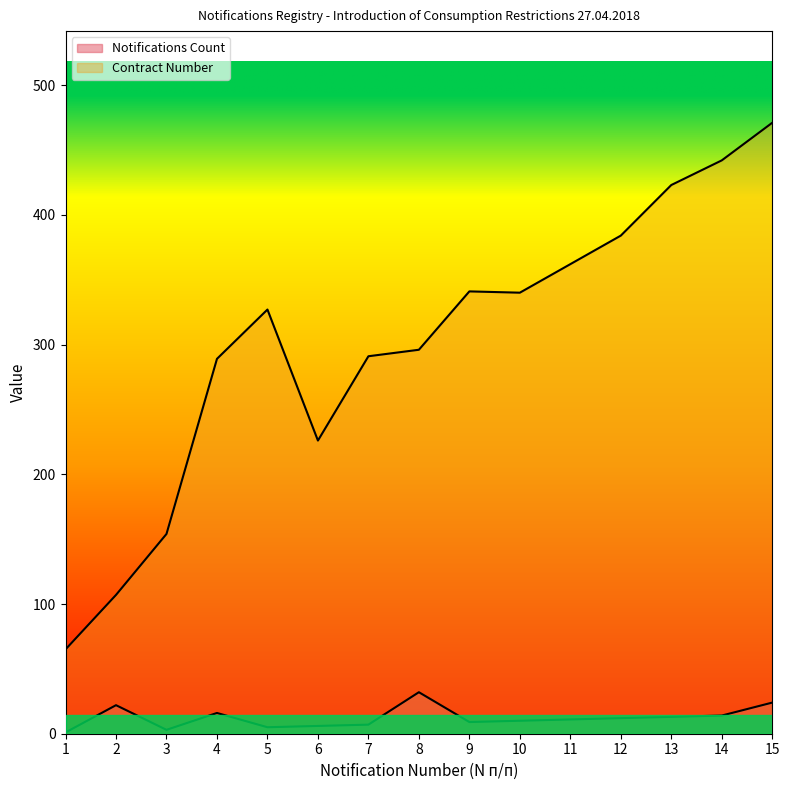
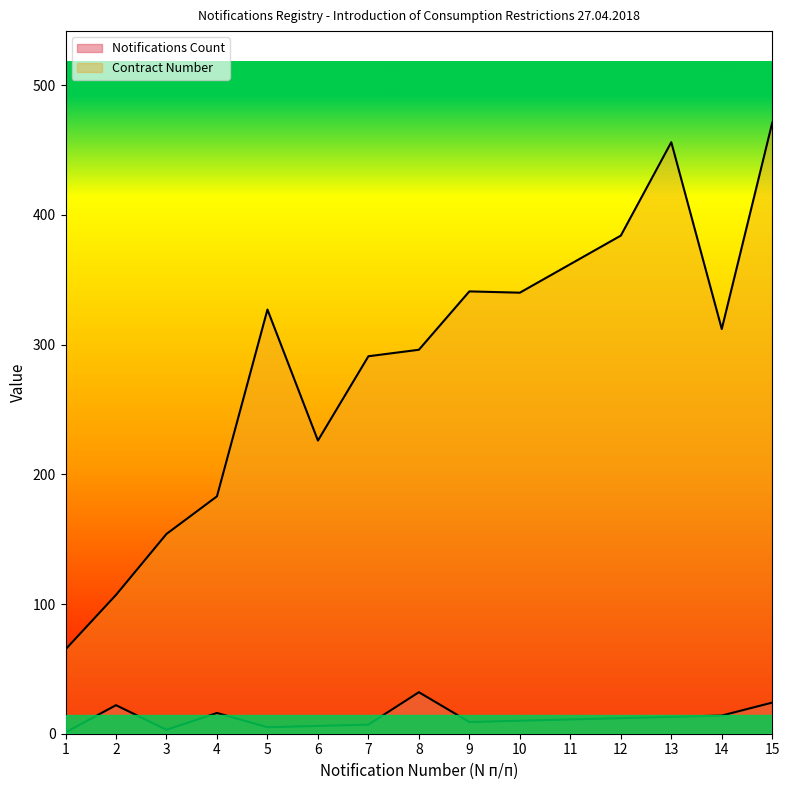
  {
    "Notifications Count": {
      "2": 22,
      "4": 16,
      "8": 32,
      "15": 24
    },
    "Contract Number": {
      "1": 65,
      "2": 107,
      "3": 154,
-     "4": 289,
+     "4": 183,
      "5": 327,
      "6": 226,
      "7": 291,
      "8": 296,
      "9": 341,
      "10": 340,
      "11": 362,
      "12": 384,
-     "13": 423,
-     "14": 442,
+     "13": 456,
+     "14": 312,
      "15": 471
    }
  }
